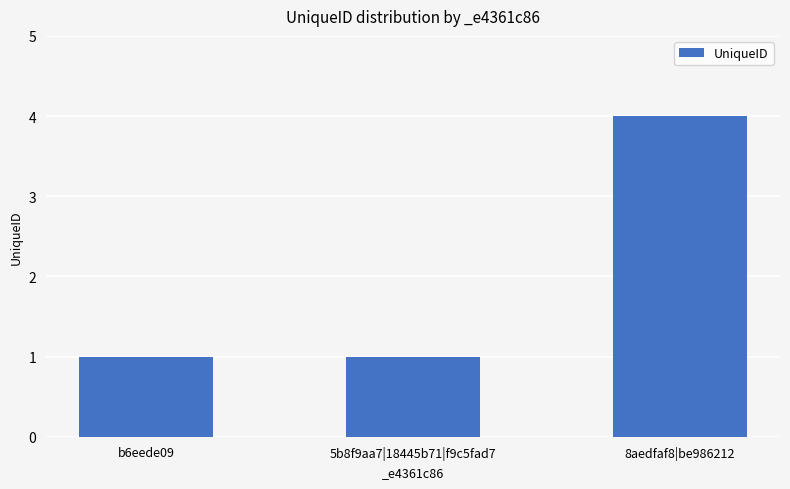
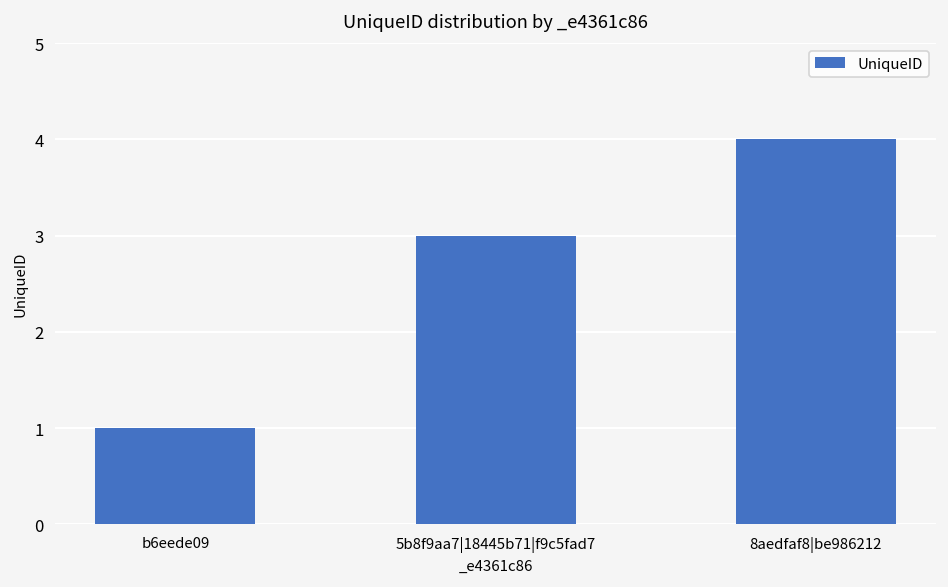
  {
    "b6eede09": 1,
-   "5b8f9aa7|18445b71|f9c5fad7": 1,
+   "5b8f9aa7|18445b71|f9c5fad7": 3,
    "8aedfaf8|be986212": 4
  }
